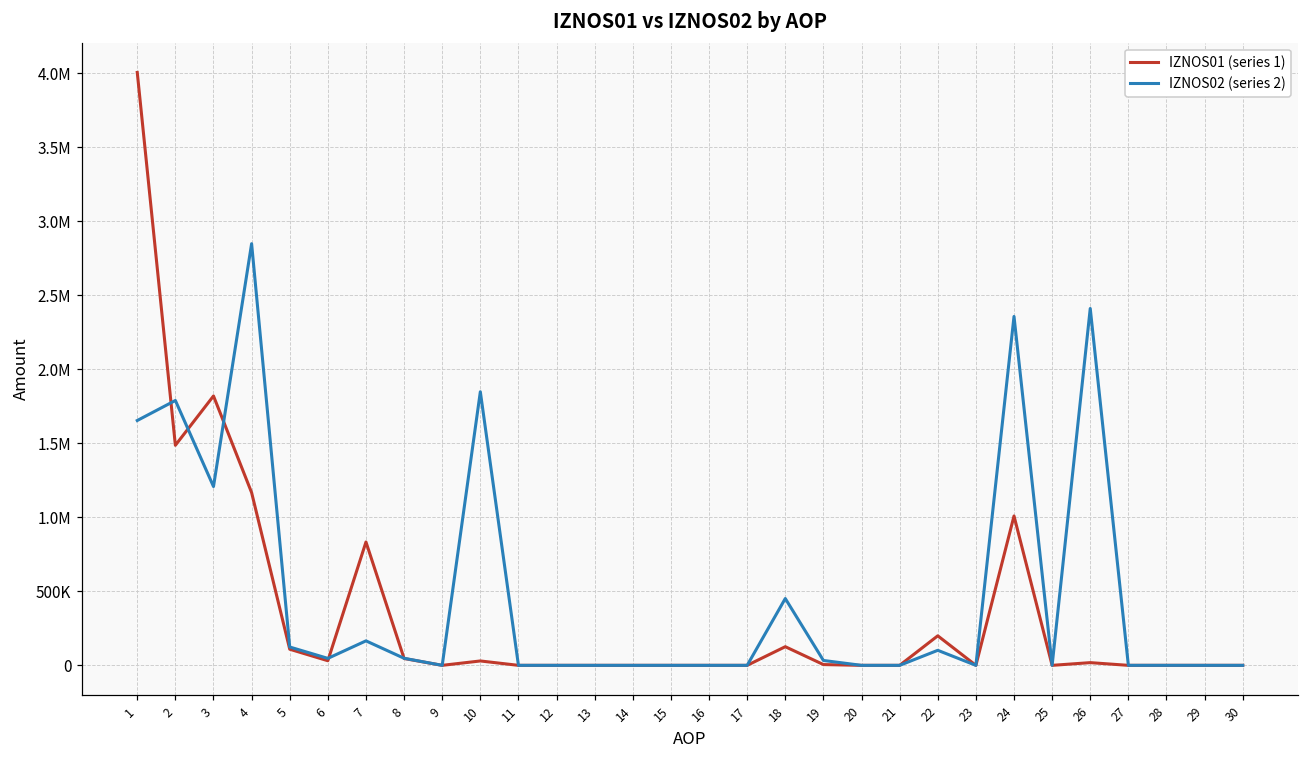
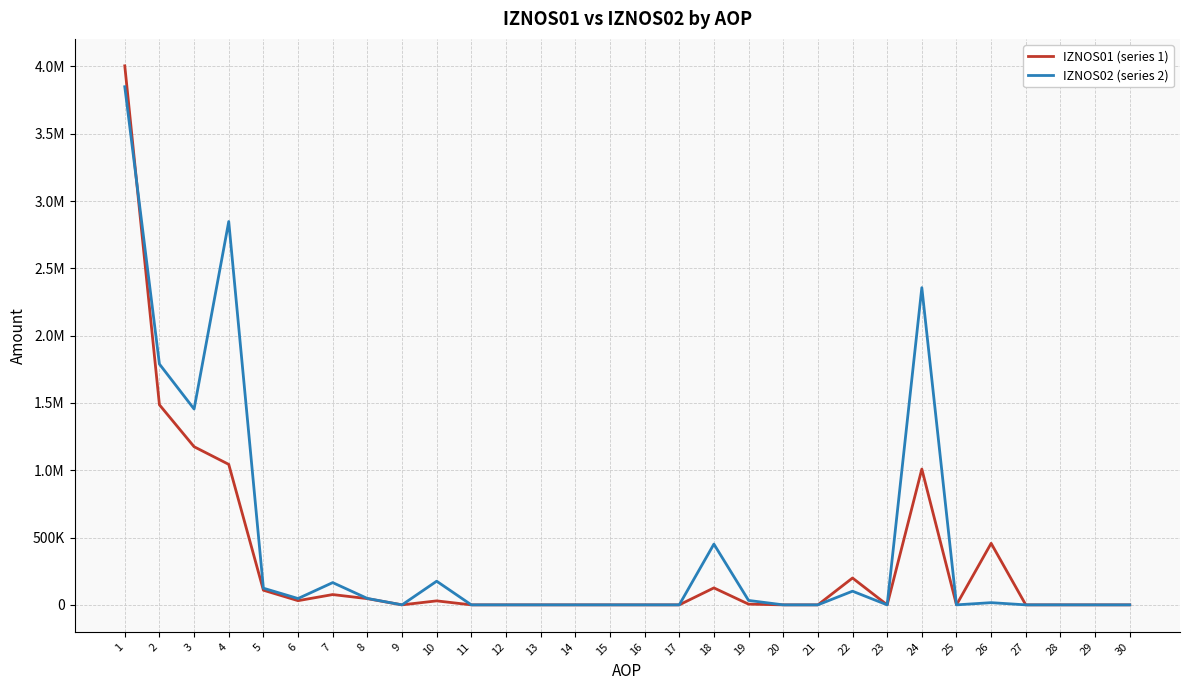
  {
    "IZNOS01 (series 1)": {
      "1": 4000000,
      "2": 1490000,
-     "3": 1820000,
-     "4": 1170000,
-     "7": 830000,
+     "3": 1170000,
+     "4": 1040000,
+     "7": 80000,
      "10": 30000,
      "18": 130000,
      "19": 10000,
      "22": 200000,
      "24": 1010000,
-     "26": 20000
+     "26": 460000
    },
    "IZNOS02 (series 2)": {
-     "1": 1650000,
+     "1": 3850000,
      "2": 1790000,
-     "3": 1210000,
+     "3": 1450000,
      "4": 2850000,
      "7": 170000,
-     "10": 1850000,
+     "10": 180000,
      "18": 450000,
      "19": 30000,
      "22": 100000,
      "24": 2360000,
-     "26": 2410000
+     "26": 20000
    }
  }
